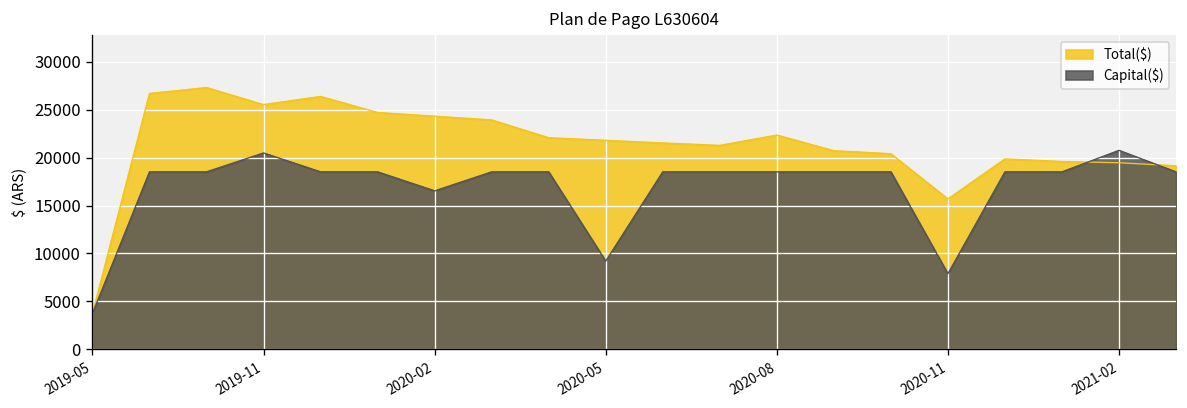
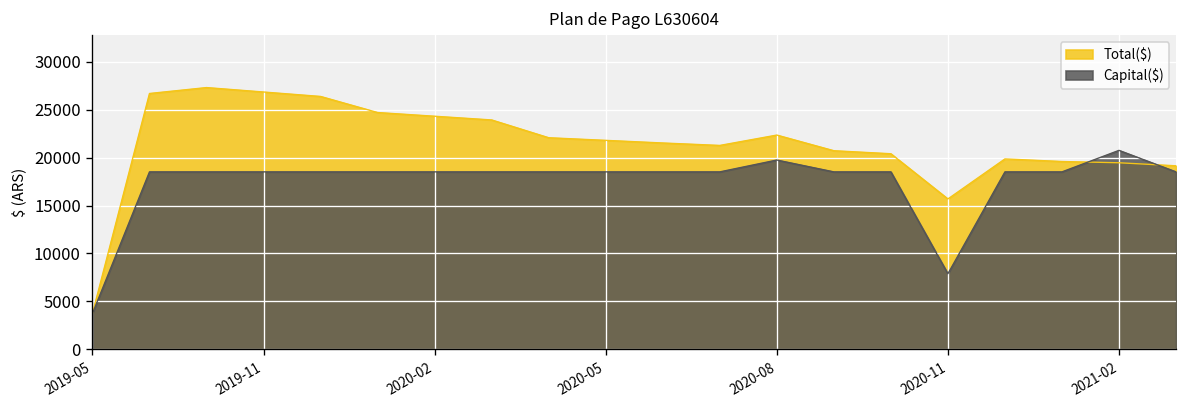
  {
    "Total($)": {
-     "2019-11": 26000,
+     "2019-11": 27000,
      "2020-02": 24000,
      "2020-05": 22000,
      "2020-08": 22000,
      "2020-11": 16000,
      "2021-02": 19000
    },
    "Capital($)": {
-     "2019-11": 20000,
-     "2020-02": 17000,
-     "2020-05": 9000,
-     "2020-08": 19000,
+     "2019-11": 19000,
+     "2020-02": 19000,
+     "2020-05": 19000,
+     "2020-08": 20000,
      "2020-11": 8000,
      "2021-02": 21000
    }
  }
